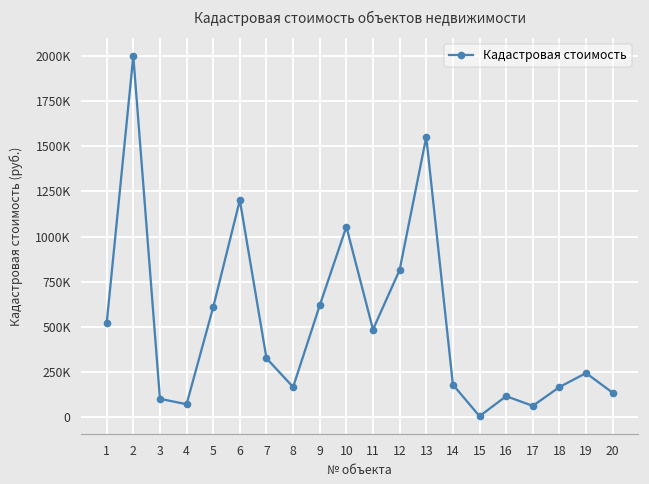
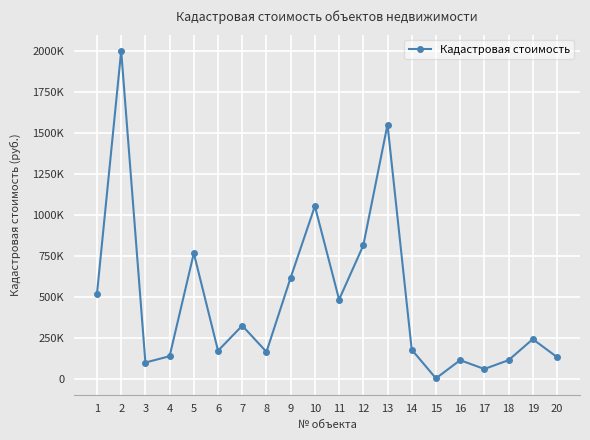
  {
    "1": 520000,
    "2": 2000000,
    "3": 100000,
-   "4": 70000,
-   "5": 610000,
-   "6": 1200000,
+   "4": 140000,
+   "5": 770000,
+   "6": 170000,
    "7": 330000,
    "8": 170000,
    "9": 620000,
    "10": 1050000,
    "11": 480000,
    "12": 810000,
    "13": 1550000,
    "14": 180000,
    "15": 0,
    "16": 120000,
    "17": 60000,
-   "18": 170000,
+   "18": 120000,
    "19": 240000,
    "20": 130000
  }
